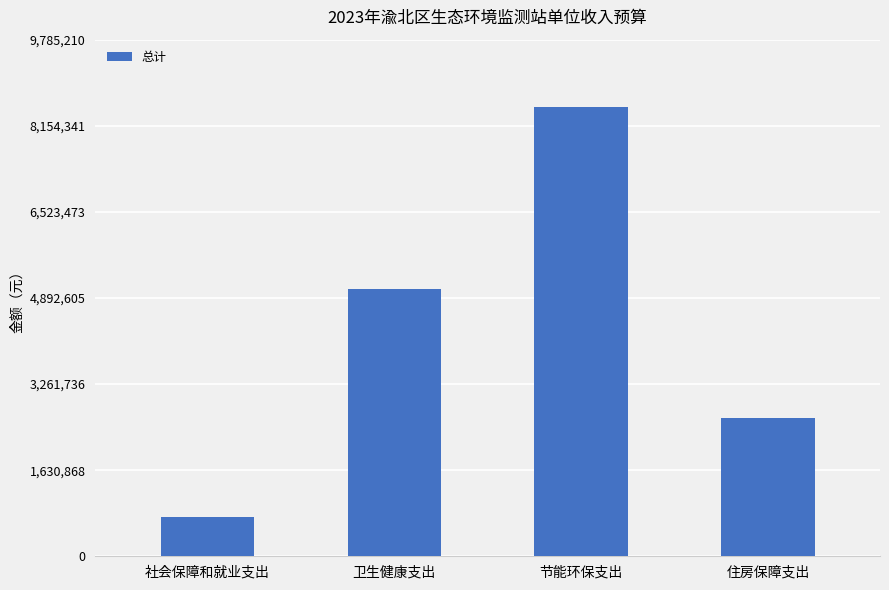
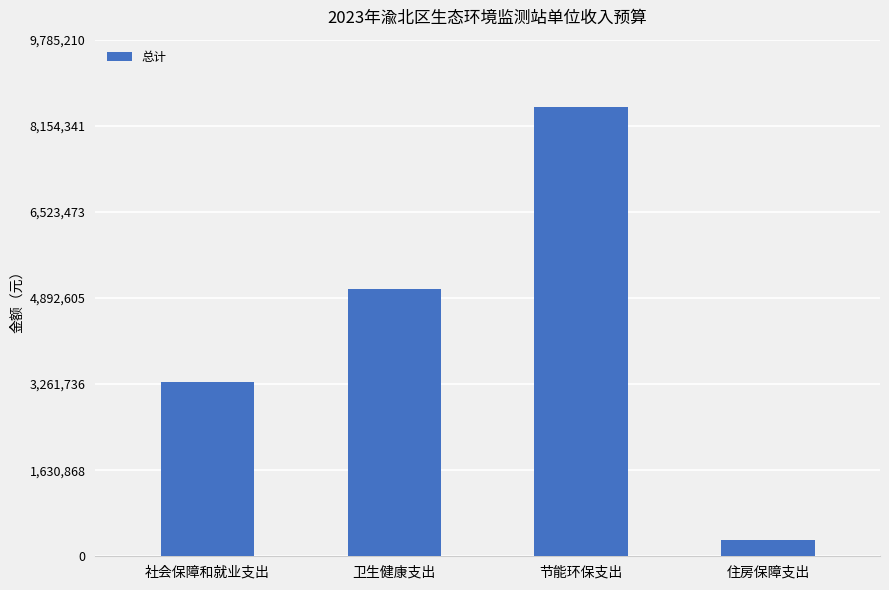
  {
-   "社会保障和就业支出": "700,000",
+   "社会保障和就业支出": "3,300,000",
    "卫生健康支出": "5,100,000",
    "节能环保支出": "8,500,000",
-   "住房保障支出": "2,600,000"
+   "住房保障支出": "300,000"
  }
